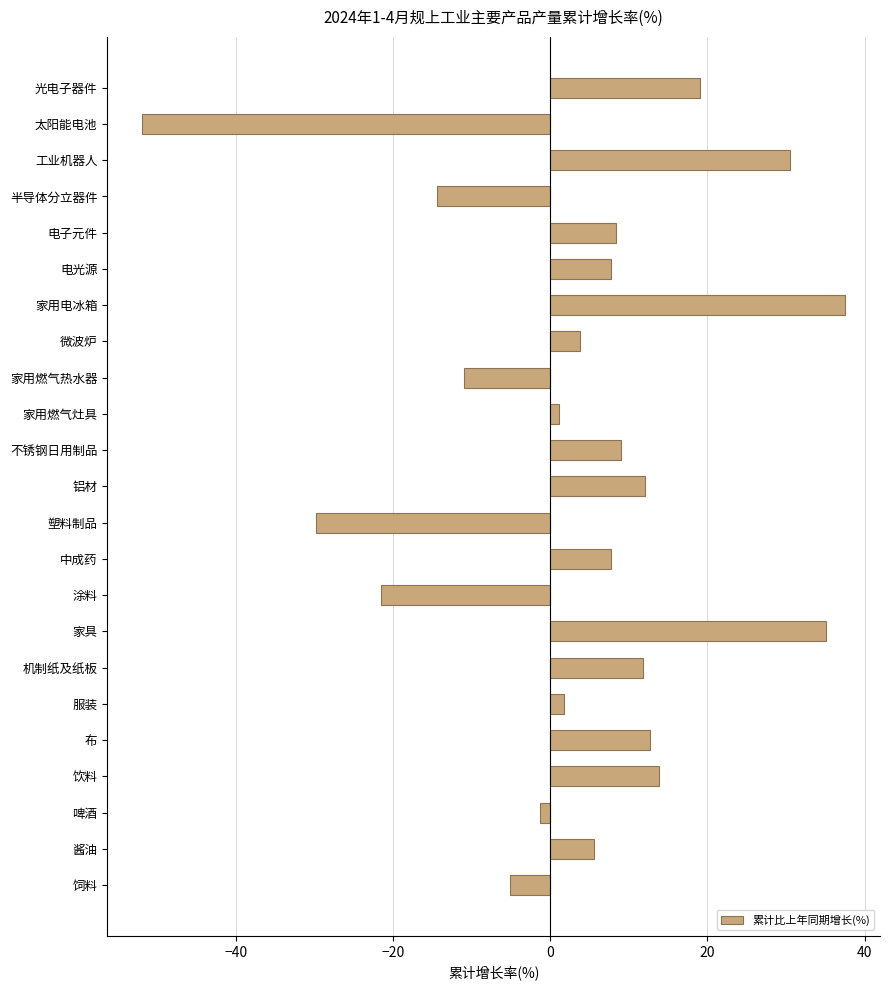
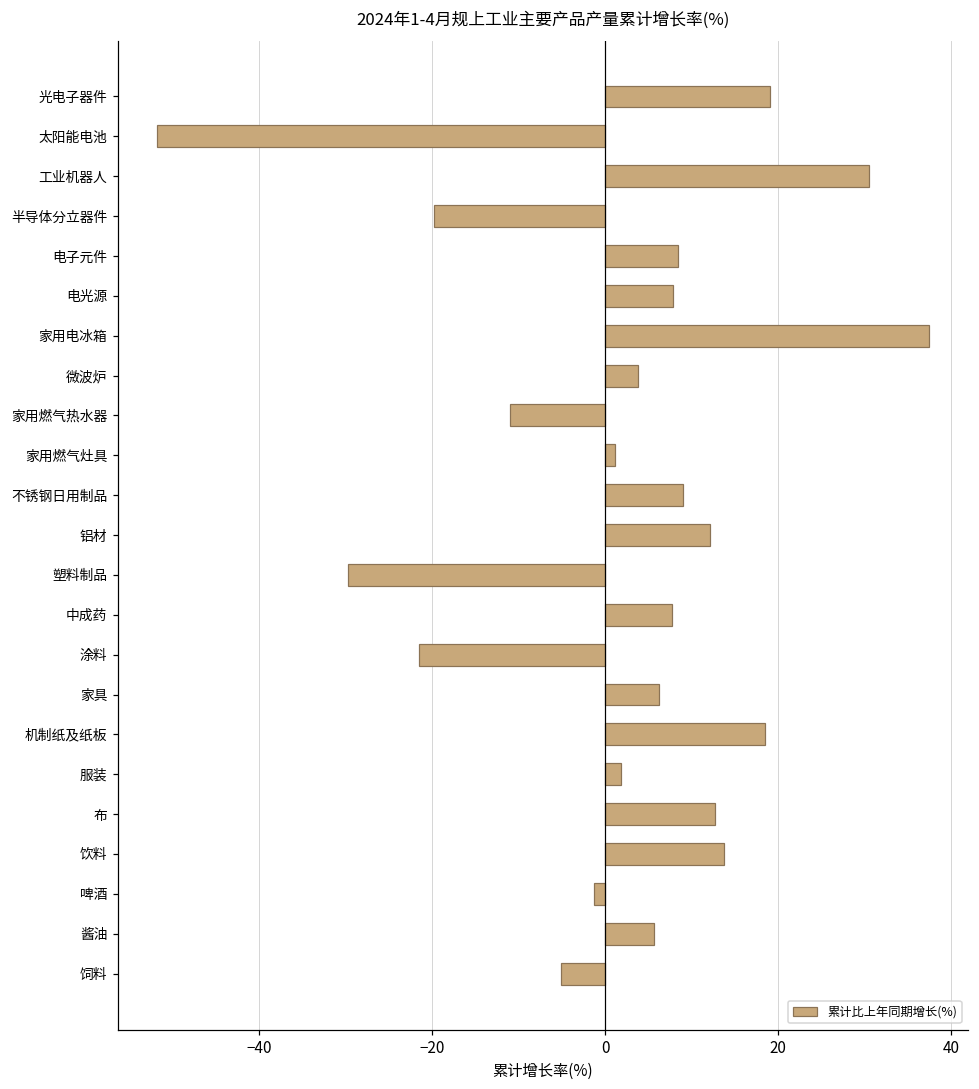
  {
    "光电子器件": 19,
    "太阳能电池": -52,
    "工业机器人": 31,
-   "半导体分立器件": -14,
+   "半导体分立器件": -20,
    "电子元件": 8,
    "电光源": 8,
    "家用电冰箱": 38,
    "微波炉": 4,
    "家用燃气热水器": -11,
    "家用燃气灶具": 1,
    "不锈钢日用制品": 9,
    "铝材": 12,
    "塑料制品": -30,
    "中成药": 8,
    "涂料": -22,
-   "家具": 35,
-   "机制纸及纸板": 12,
+   "家具": 6,
+   "机制纸及纸板": 19,
    "服装": 2,
    "布": 13,
    "饮料": 14,
    "啤酒": -1,
    "酱油": 6,
    "饲料": -5
  }
